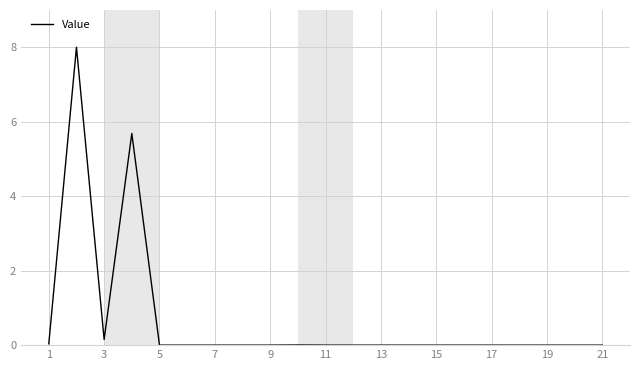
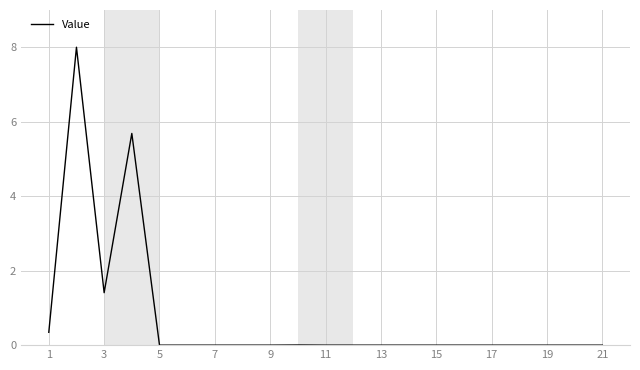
  {
-   "1": 0.0,
-   "3": 0.2,
+   "1": 0.3,
+   "3": 1.4,
    "5": 0.0,
    "7": 0.0,
    "9": 0.0,
    "11": 0.0,
    "13": 0.0,
    "15": 0.0,
    "17": 0.0,
    "19": 0.0,
    "21": 0.0
  }
